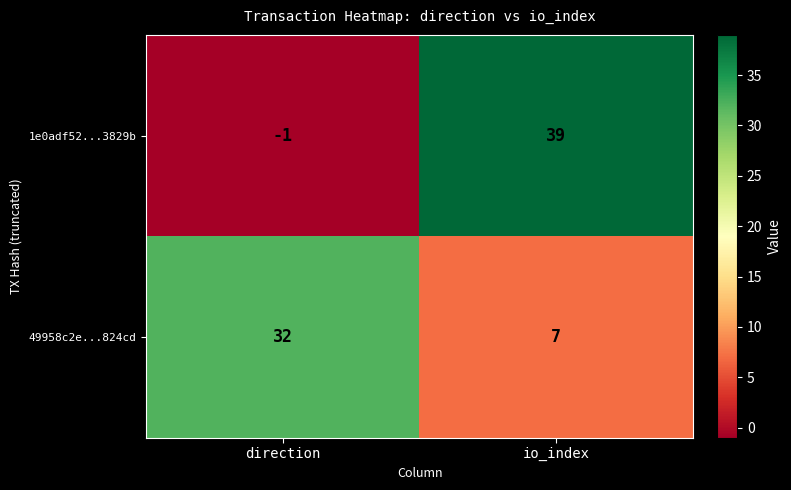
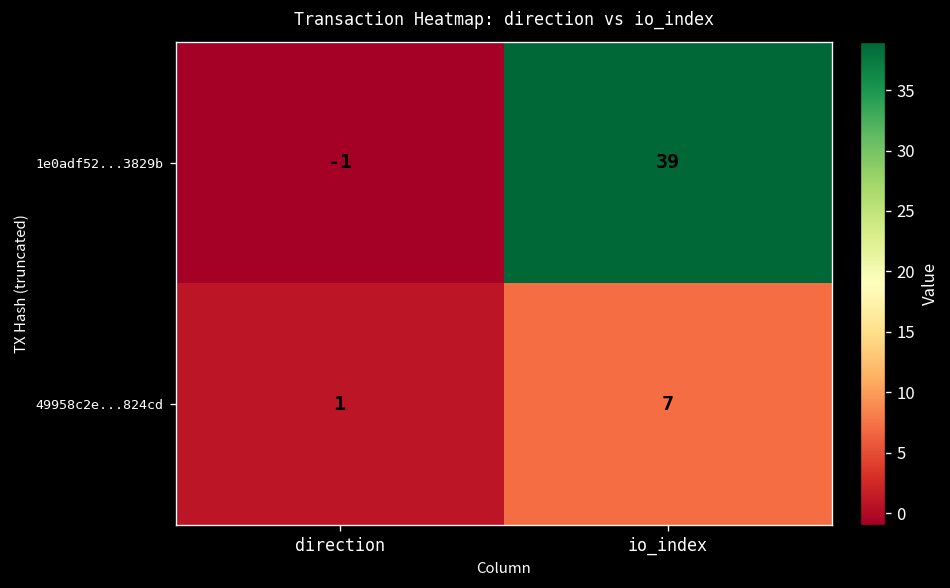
  {
    "1e0adf52...3829b": {
      "direction": -1,
      "io_index": 39
    },
    "49958c2e...824cd": {
-     "direction": 32,
+     "direction": 1,
      "io_index": 7
    }
  }
